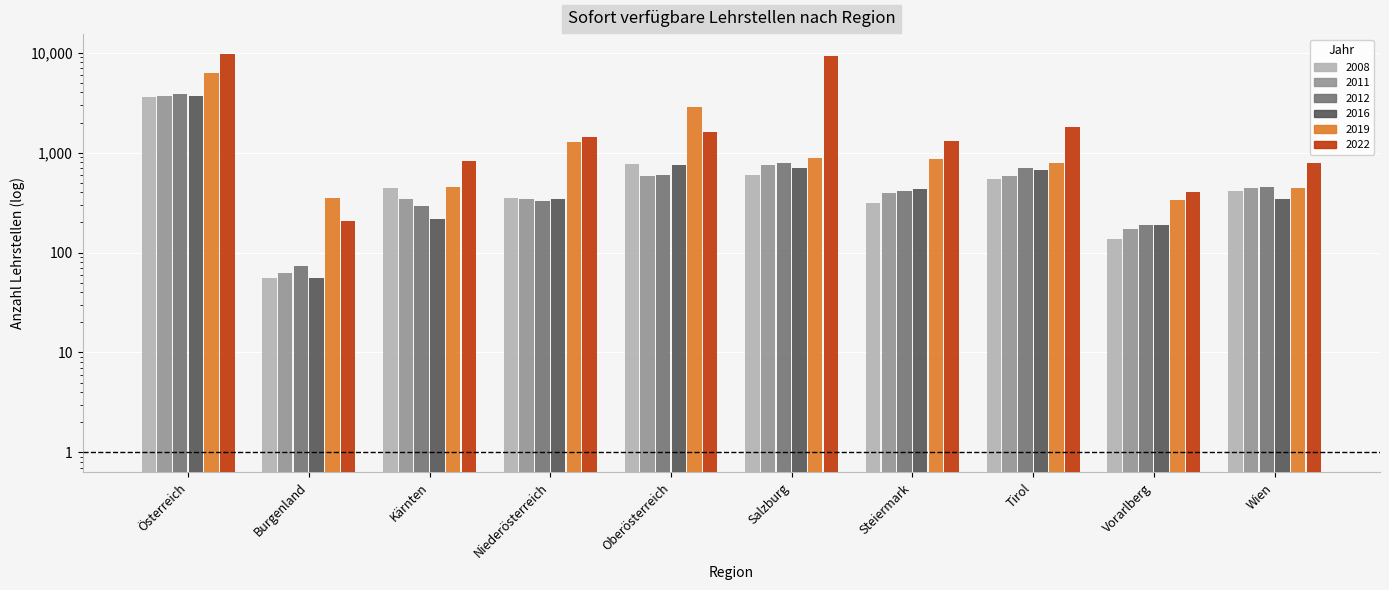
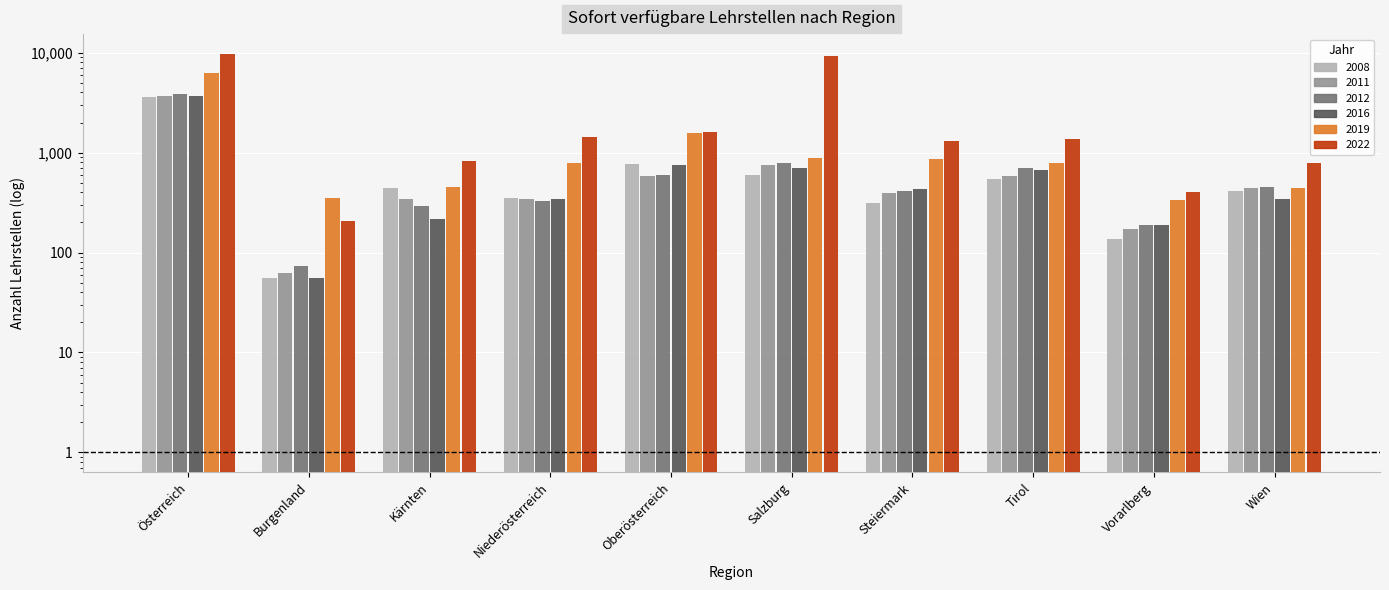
  {
    "2019": {
      "Österreich": "6,000",
      "Burgenland": "350",
      "Kärnten": "400",
-     "Niederösterreich": "1,300",
-     "Oberösterreich": "2,800",
+     "Niederösterreich": "800",
+     "Oberösterreich": "1,600",
      "Salzburg": "900",
      "Steiermark": "900",
      "Tirol": "800",
      "Vorarlberg": "340",
      "Wien": "400"
    },
    "2022": {
      "Österreich": "10,000",
      "Burgenland": "210",
      "Kärnten": "800",
      "Niederösterreich": "1,400",
      "Oberösterreich": "1,600",
      "Salzburg": "9,000",
      "Steiermark": "1,300",
-     "Tirol": "1,800",
+     "Tirol": "1,400",
      "Vorarlberg": "410",
      "Wien": "800"
    }
  }
